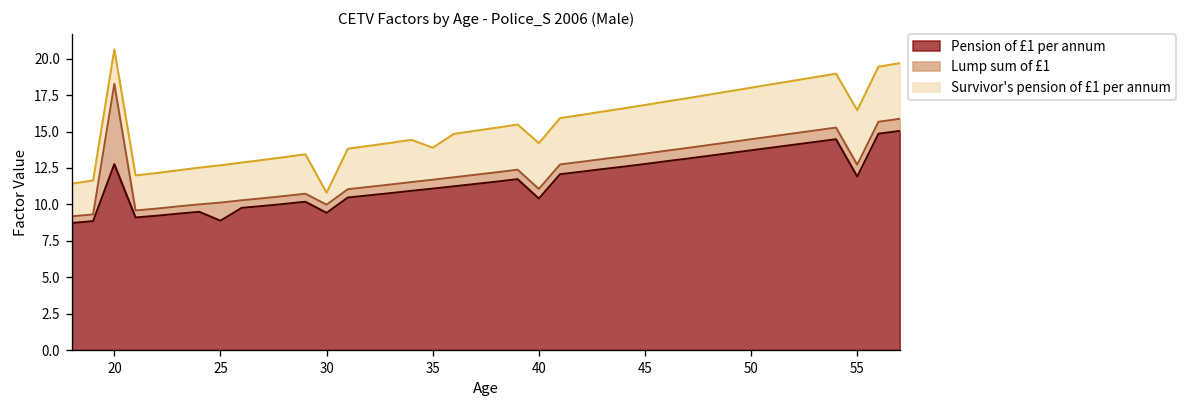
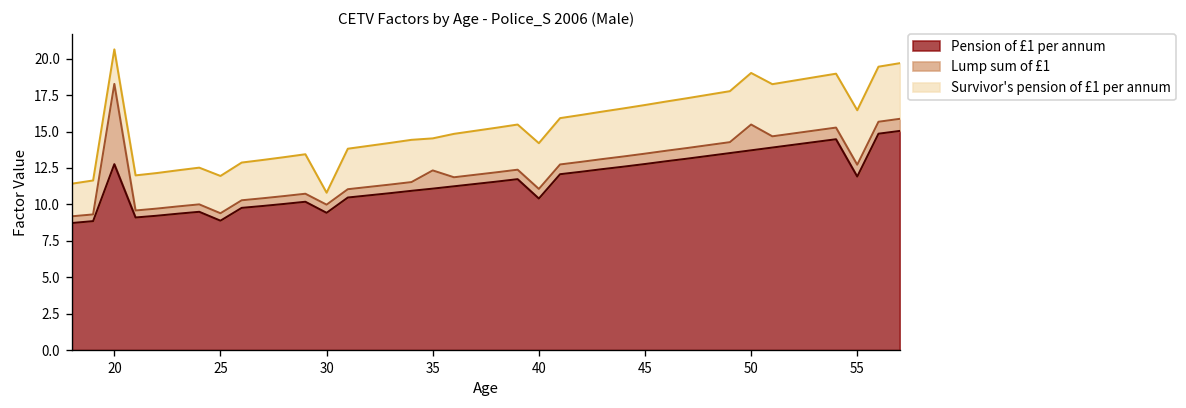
  {
    "Pension of £1 per annum": {
      "20": 12.8,
      "25": 8.9,
      "30": 9.4,
      "35": 11.1,
      "40": 10.4,
      "45": 12.8,
      "50": 13.7,
      "55": 11.9
    },
    "Lump sum of £1": {
      "20": 5.5,
-     "25": 1.2,
+     "25": 0.5,
      "30": 0.6,
-     "35": 0.6,
+     "35": 1.3,
      "40": 0.7,
      "45": 0.7,
-     "50": 0.8,
+     "50": 1.8,
      "55": 0.8
    },
    "Survivor's pension of £1 per annum": {
      "20": 2.4,
      "25": 2.6,
      "30": 0.8,
      "35": 2.2,
      "40": 3.1,
      "45": 3.3,
      "50": 3.5,
      "55": 3.7
    }
  }
